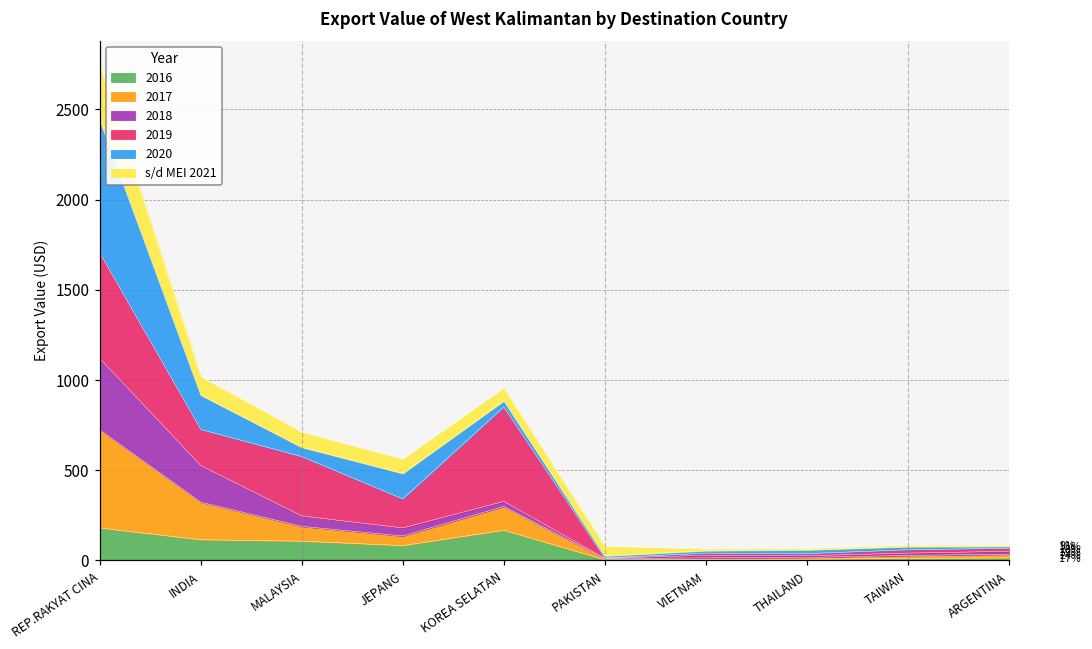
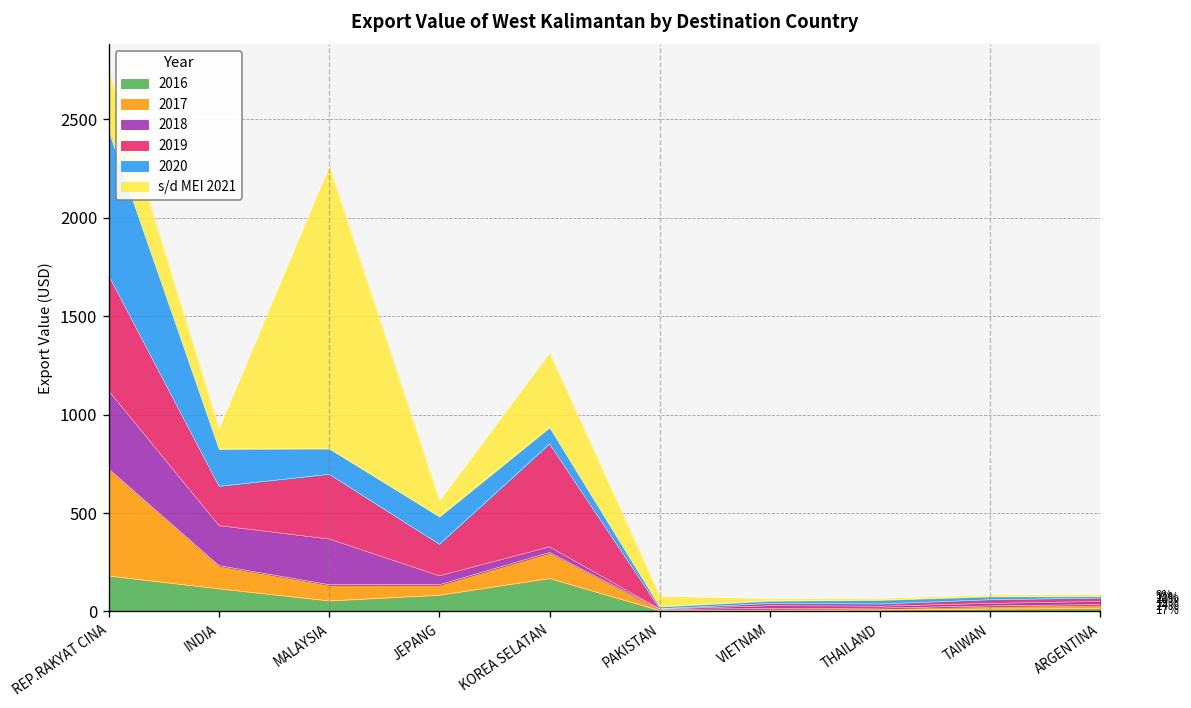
  {
    "2016": {
      "REP.RAKYAT CINA": 180,
      "INDIA": 110,
-     "MALAYSIA": 110,
+     "MALAYSIA": 50,
      "JEPANG": 80,
      "KOREA SELATAN": 170,
      "TAIWAN": 10,
      "ARGENTINA": 10
    },
    "2017": {
      "REP.RAKYAT CINA": 540,
-     "INDIA": 210,
+     "INDIA": 120,
      "MALAYSIA": 80,
      "JEPANG": 50,
      "KOREA SELATAN": 130,
      "ARGENTINA": 20
    },
    "2018": {
      "REP.RAKYAT CINA": 400,
      "INDIA": 200,
-     "MALAYSIA": 60,
+     "MALAYSIA": 230,
      "JEPANG": 40,
      "KOREA SELATAN": 30,
      "ARGENTINA": 20
    },
    "2019": {
      "REP.RAKYAT CINA": 590,
      "INDIA": 200,
      "MALAYSIA": 330,
      "JEPANG": 160,
      "KOREA SELATAN": 520,
      "TAIWAN": 20
    },
    "2020": {
      "REP.RAKYAT CINA": 740,
      "INDIA": 190,
-     "MALAYSIA": 50,
+     "MALAYSIA": 130,
      "JEPANG": 140,
-     "KOREA SELATAN": 30
+     "KOREA SELATAN": 80
    },
    "s/d MEI 2021": {
      "REP.RAKYAT CINA": 300,
      "INDIA": 100,
-     "MALAYSIA": 80,
+     "MALAYSIA": 1430,
      "JEPANG": 80,
-     "KOREA SELATAN": 70,
+     "KOREA SELATAN": 380,
      "PAKISTAN": 50
    }
  }
